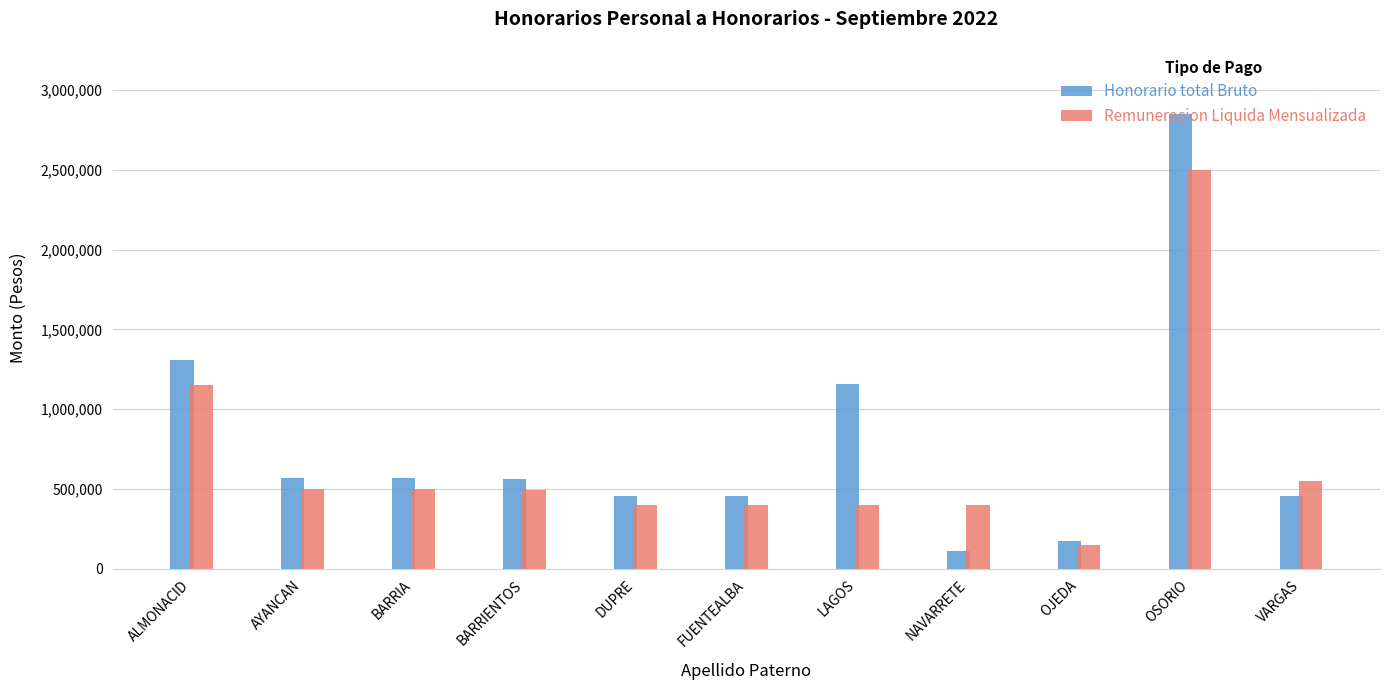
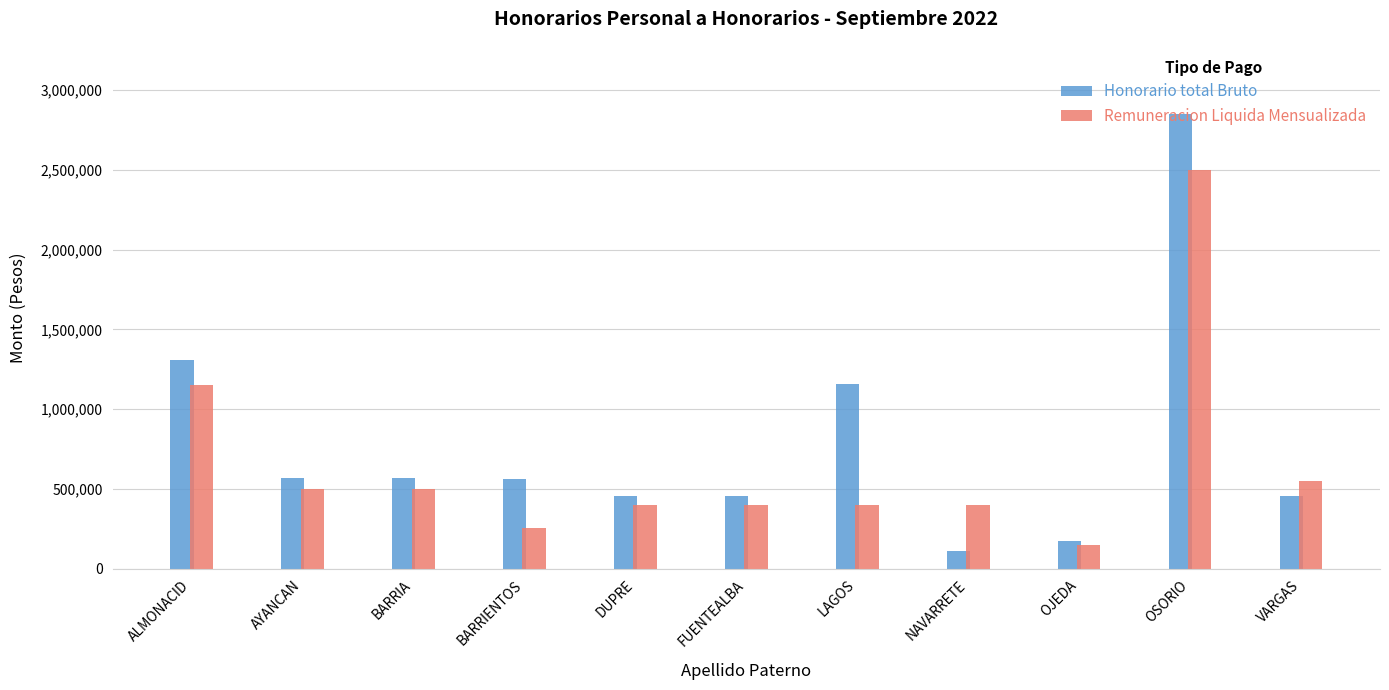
  {
    "Honorario total Bruto": {
      "ALMONACID": "1,310,000",
      "AYANCAN": "570,000",
      "BARRIA": "570,000",
      "BARRIENTOS": "560,000",
      "DUPRE": "460,000",
      "FUENTEALBA": "460,000",
      "LAGOS": "1,150,000",
      "NAVARRETE": "110,000",
      "OJEDA": "170,000",
      "OSORIO": "2,850,000",
      "VARGAS": "460,000"
    },
    "Remuneracion Liquida Mensualizada": {
      "ALMONACID": "1,150,000",
      "AYANCAN": "500,000",
      "BARRIA": "500,000",
-     "BARRIENTOS": "490,000",
+     "BARRIENTOS": "260,000",
      "DUPRE": "400,000",
      "FUENTEALBA": "400,000",
      "LAGOS": "400,000",
      "NAVARRETE": "400,000",
      "OJEDA": "150,000",
      "OSORIO": "2,500,000",
      "VARGAS": "550,000"
    }
  }
